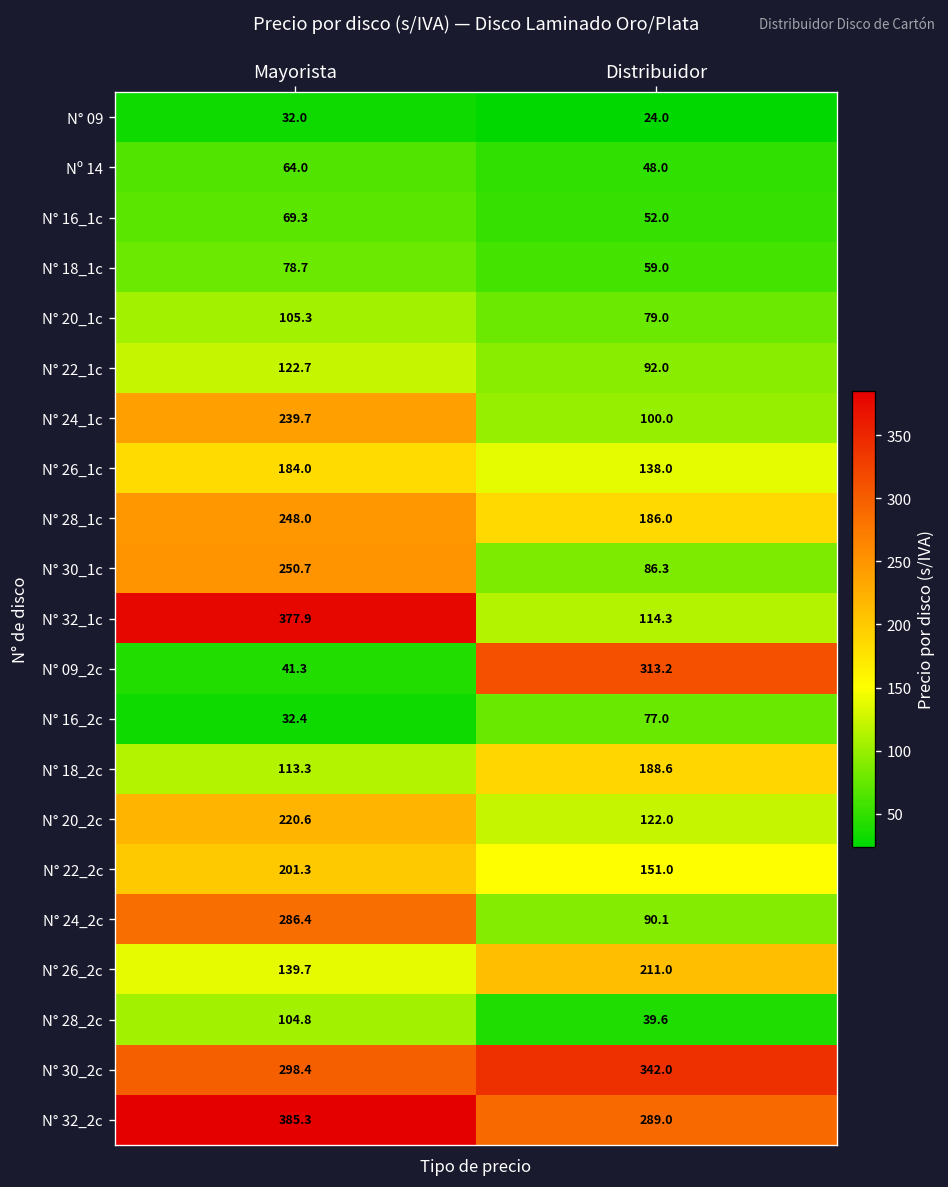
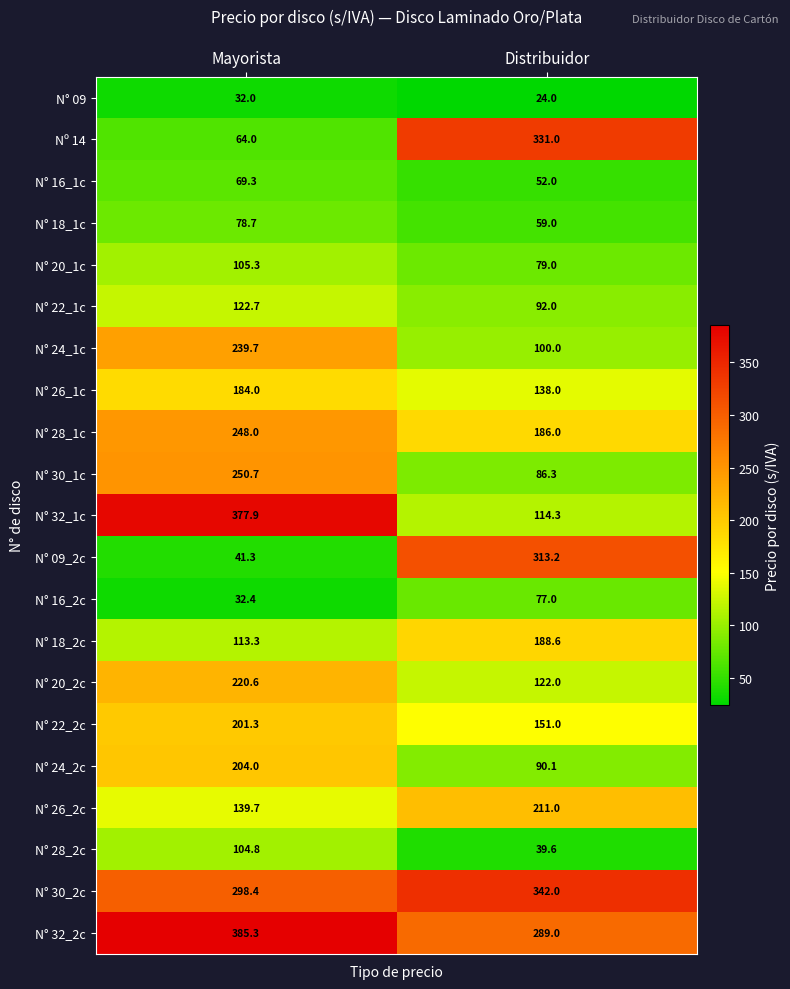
  {
    "N° 09": {
      "Mayorista": 32.0,
      "Distribuidor": 24.0
    },
    "Nº 14": {
      "Mayorista": 64.0,
-     "Distribuidor": 48.0
+     "Distribuidor": 331.0
    },
    "N° 16_1c": {
      "Mayorista": 69.3,
      "Distribuidor": 52.0
    },
    "N° 18_1c": {
      "Mayorista": 78.7,
      "Distribuidor": 59.0
    },
    "N° 20_1c": {
      "Mayorista": 105.3,
      "Distribuidor": 79.0
    },
    "N° 22_1c": {
      "Mayorista": 122.7,
      "Distribuidor": 92.0
    },
    "N° 24_1c": {
      "Mayorista": 239.7,
      "Distribuidor": 100.0
    },
    "N° 26_1c": {
      "Mayorista": 184.0,
      "Distribuidor": 138.0
    },
    "N° 28_1c": {
      "Mayorista": 248.0,
      "Distribuidor": 186.0
    },
    "N° 30_1c": {
      "Mayorista": 250.7,
      "Distribuidor": 86.3
    },
    "N° 32_1c": {
      "Mayorista": 377.9,
      "Distribuidor": 114.3
    },
    "N° 09_2c": {
      "Mayorista": 41.3,
      "Distribuidor": 313.2
    },
    "N° 16_2c": {
      "Mayorista": 32.4,
      "Distribuidor": 77.0
    },
    "N° 18_2c": {
      "Mayorista": 113.3,
      "Distribuidor": 188.6
    },
    "N° 20_2c": {
      "Mayorista": 220.6,
      "Distribuidor": 122.0
    },
    "N° 22_2c": {
      "Mayorista": 201.3,
      "Distribuidor": 151.0
    },
    "N° 24_2c": {
-     "Mayorista": 286.4,
+     "Mayorista": 204.0,
      "Distribuidor": 90.1
    },
    "N° 26_2c": {
      "Mayorista": 139.7,
      "Distribuidor": 211.0
    },
    "N° 28_2c": {
      "Mayorista": 104.8,
      "Distribuidor": 39.6
    },
    "N° 30_2c": {
      "Mayorista": 298.4,
      "Distribuidor": 342.0
    },
    "N° 32_2c": {
      "Mayorista": 385.3,
      "Distribuidor": 289.0
    }
  }
